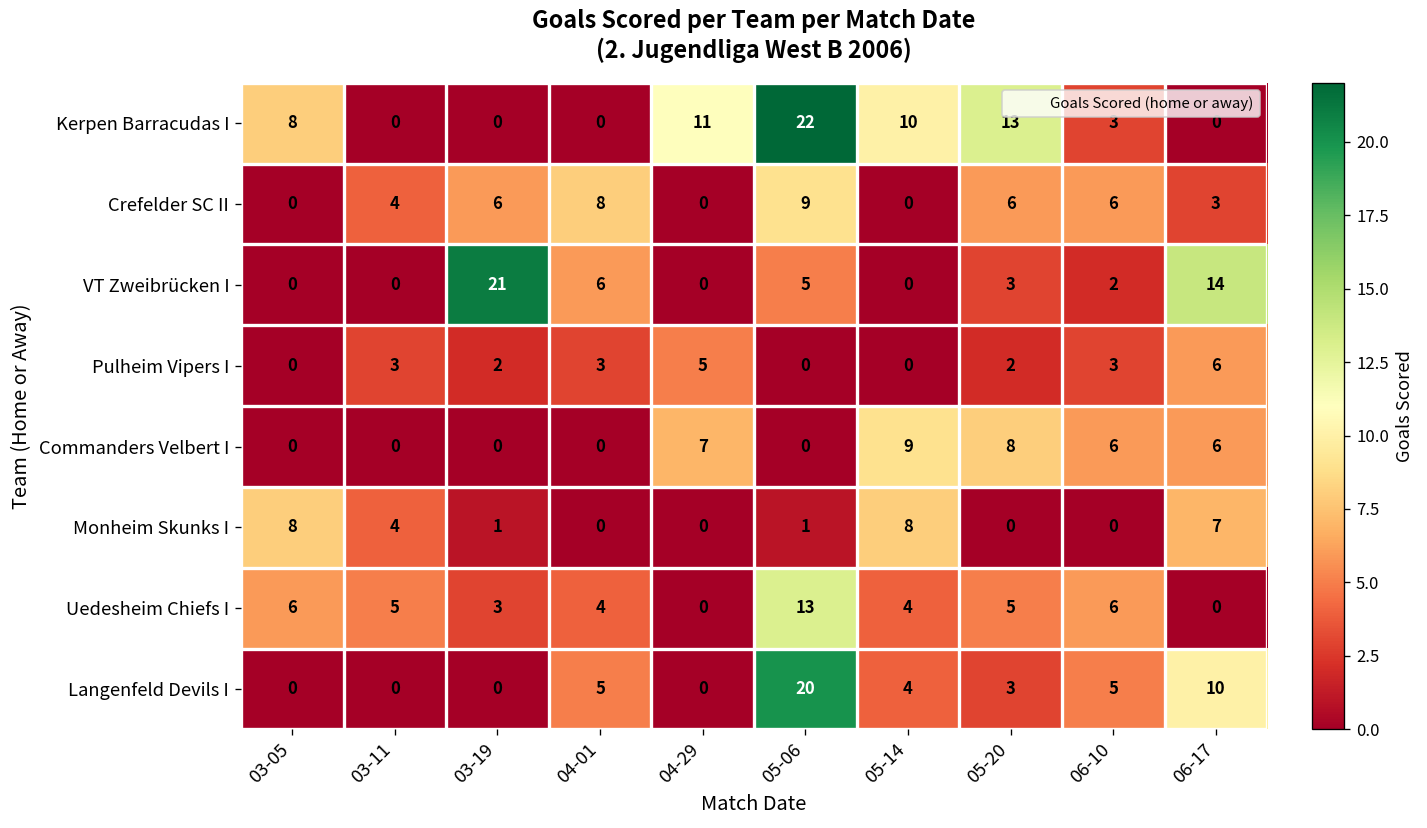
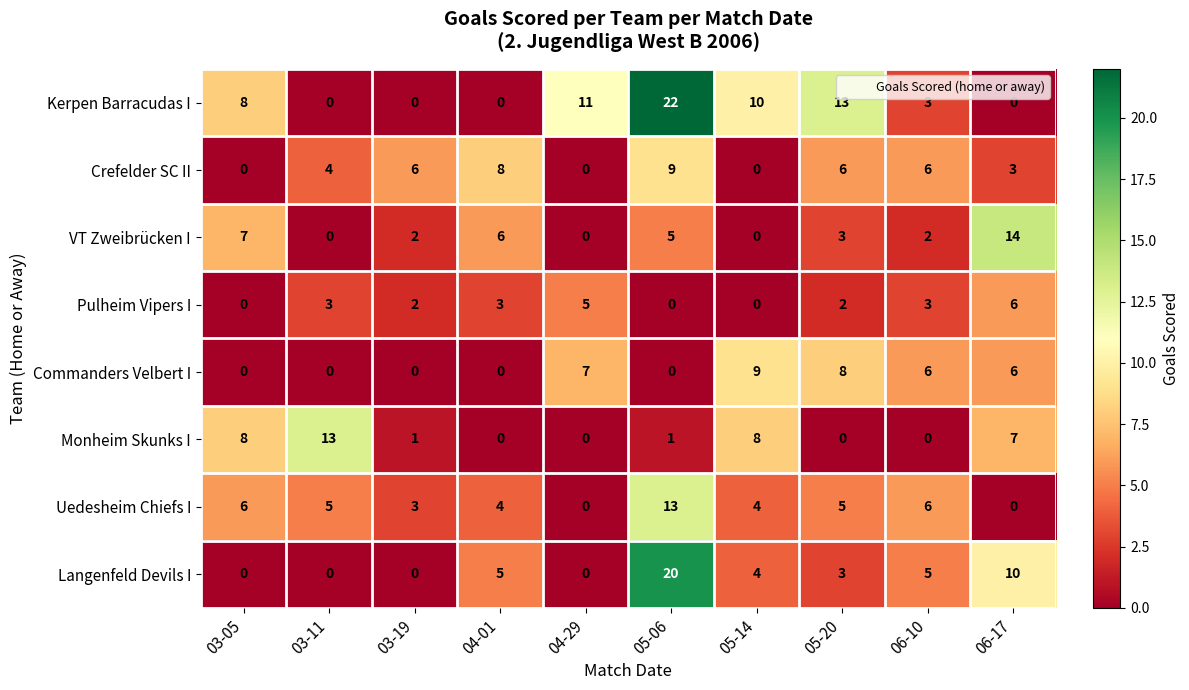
  {
    "Kerpen Barracudas I": {
      "03-05": 8,
      "03-11": 0,
      "03-19": 0,
      "04-01": 0,
      "04-29": 11,
      "05-06": 22,
      "05-14": 10
    },
    "Crefelder SC II": {
      "03-05": 0,
      "03-11": 4,
      "03-19": 6,
      "04-01": 8,
      "04-29": 0,
      "05-06": 9,
      "05-14": 0,
      "05-20": 6,
      "06-10": 6,
      "06-17": 3
    },
    "VT Zweibrücken I": {
-     "03-05": 0,
+     "03-05": 7,
      "03-11": 0,
-     "03-19": 21,
+     "03-19": 2,
      "04-01": 6,
      "04-29": 0,
      "05-06": 5,
      "05-14": 0,
      "05-20": 3,
      "06-10": 2,
      "06-17": 14
    },
    "Pulheim Vipers I": {
      "03-05": 0,
      "03-11": 3,
      "03-19": 2,
      "04-01": 3,
      "04-29": 5,
      "05-06": 0,
      "05-14": 0,
      "05-20": 2,
      "06-10": 3,
      "06-17": 6
    },
    "Commanders Velbert I": {
      "03-05": 0,
      "03-11": 0,
      "03-19": 0,
      "04-01": 0,
      "04-29": 7,
      "05-06": 0,
      "05-14": 9,
      "05-20": 8,
      "06-10": 6,
      "06-17": 6
    },
    "Monheim Skunks I": {
      "03-05": 8,
-     "03-11": 4,
+     "03-11": 13,
      "03-19": 1,
      "04-01": 0,
      "04-29": 0,
      "05-06": 1,
      "05-14": 8,
      "05-20": 0,
      "06-10": 0,
      "06-17": 7
    },
    "Uedesheim Chiefs I": {
      "03-05": 6,
      "03-11": 5,
      "03-19": 3,
      "04-01": 4,
      "04-29": 0,
      "05-06": 13,
      "05-14": 4,
      "05-20": 5,
      "06-10": 6,
      "06-17": 0
    },
    "Langenfeld Devils I": {
      "03-05": 0,
      "03-11": 0,
      "03-19": 0,
      "04-01": 5,
      "04-29": 0,
      "05-06": 20,
      "05-14": 4,
      "05-20": 3,
      "06-10": 5,
      "06-17": 10
    }
  }
